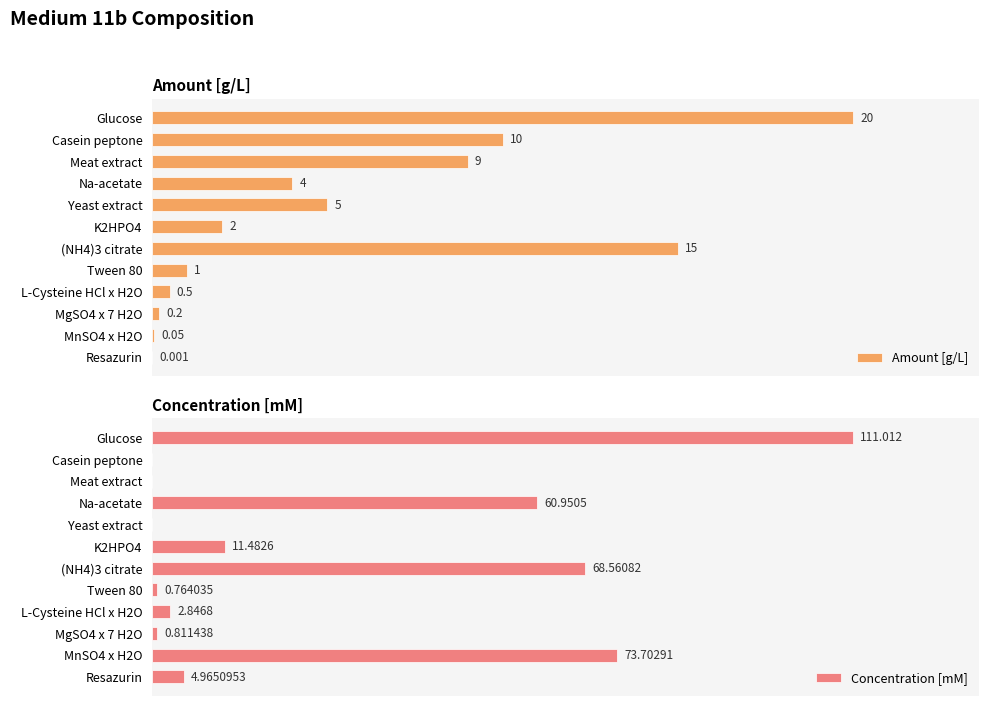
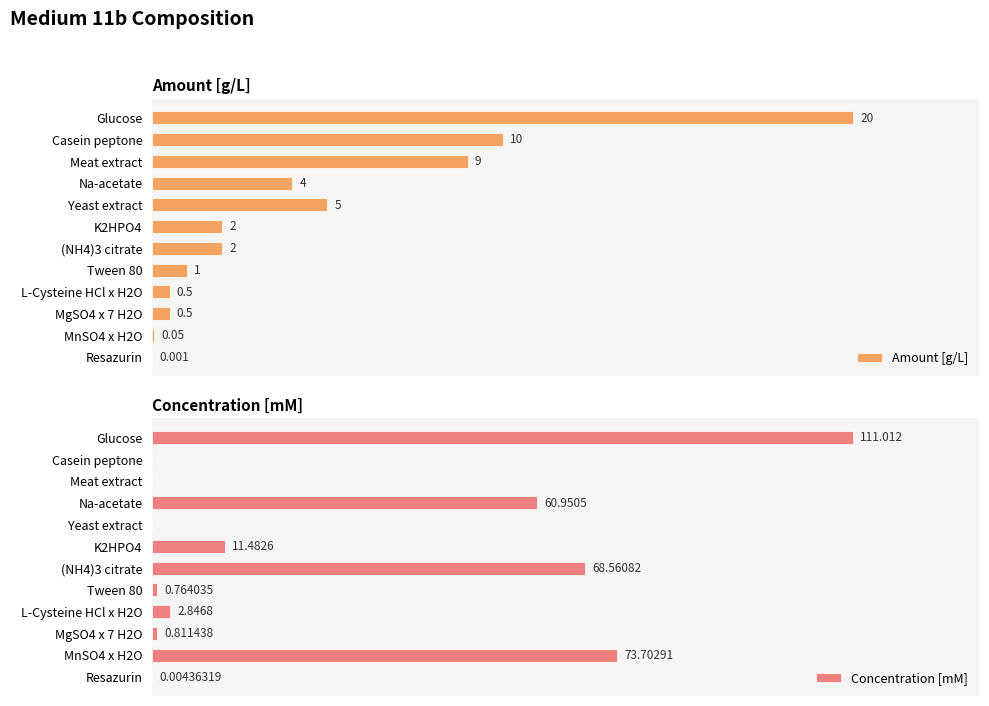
  {
    "Amount [g/L]": {
      "Glucose": 20,
      "Casein peptone": 10,
      "Meat extract": 9,
      "Na-acetate": 4,
      "Yeast extract": 5,
      "K2HPO4": 2,
-     "(NH4)3 citrate": 15,
+     "(NH4)3 citrate": 2,
      "Tween 80": 1,
      "L-Cysteine HCl x H2O": 0.5,
-     "MgSO4 x 7 H2O": 0.2,
+     "MgSO4 x 7 H2O": 0.5,
      "MnSO4 x H2O": 0.05,
      "Resazurin": 0.001
    },
    "Concentration [mM]": {
      "Glucose": 111.012,
      "Na-acetate": 60.9505,
      "K2HPO4": 11.4826,
      "(NH4)3 citrate": 68.56082,
      "Tween 80": 0.764035,
      "L-Cysteine HCl x H2O": 2.8468,
      "MgSO4 x 7 H2O": 0.811438,
      "MnSO4 x H2O": 73.70291,
-     "Resazurin": 4.9650953
+     "Resazurin": 0.00436319
    }
  }
